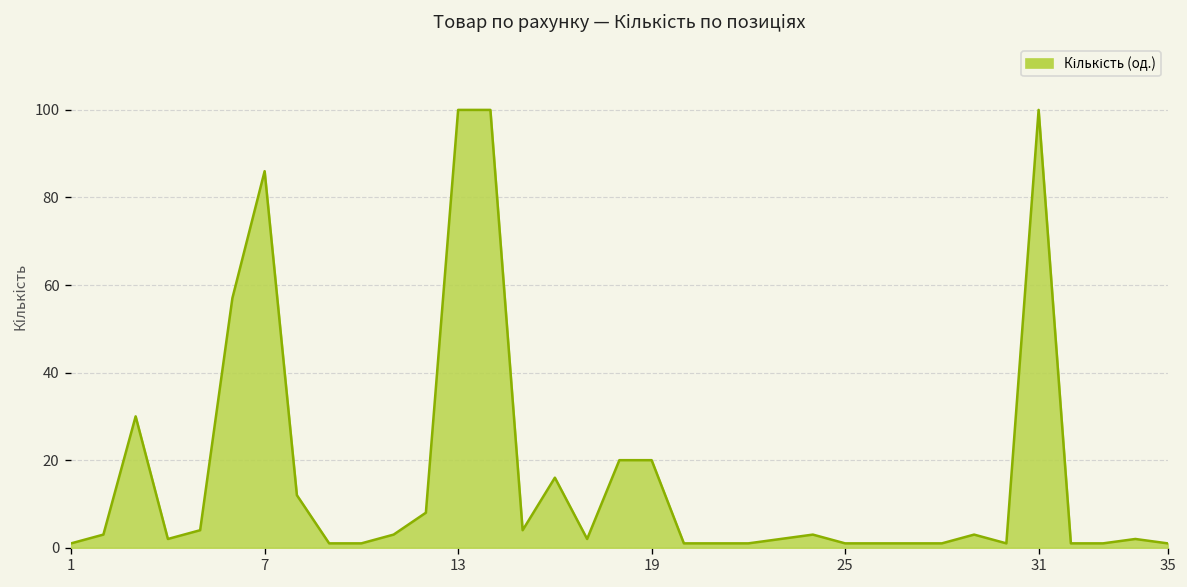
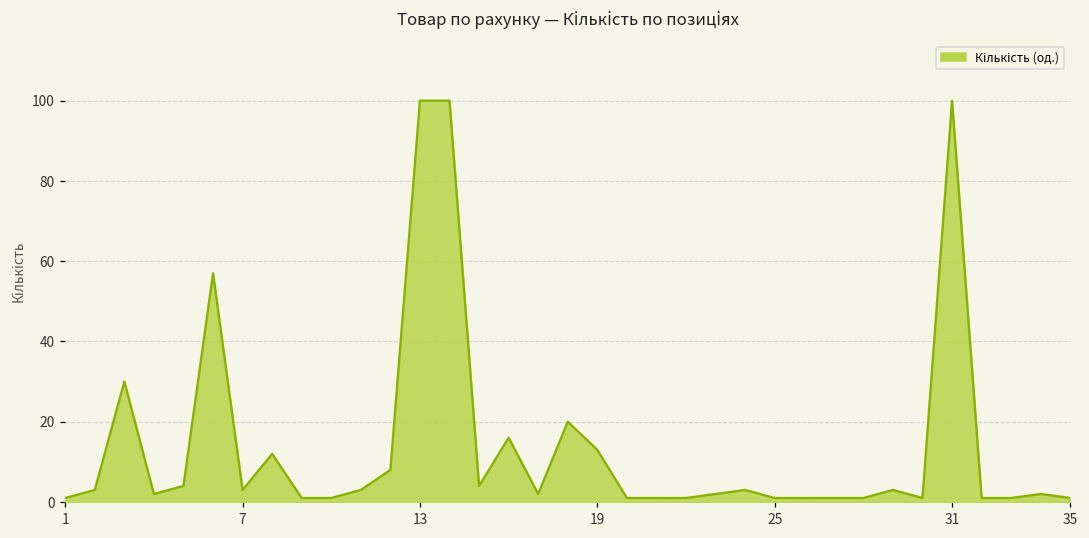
  {
    "1": 1,
-   "7": 86,
+   "7": 3,
    "13": 100,
-   "19": 20,
+   "19": 13,
    "25": 1,
    "31": 100,
    "35": 1
  }
